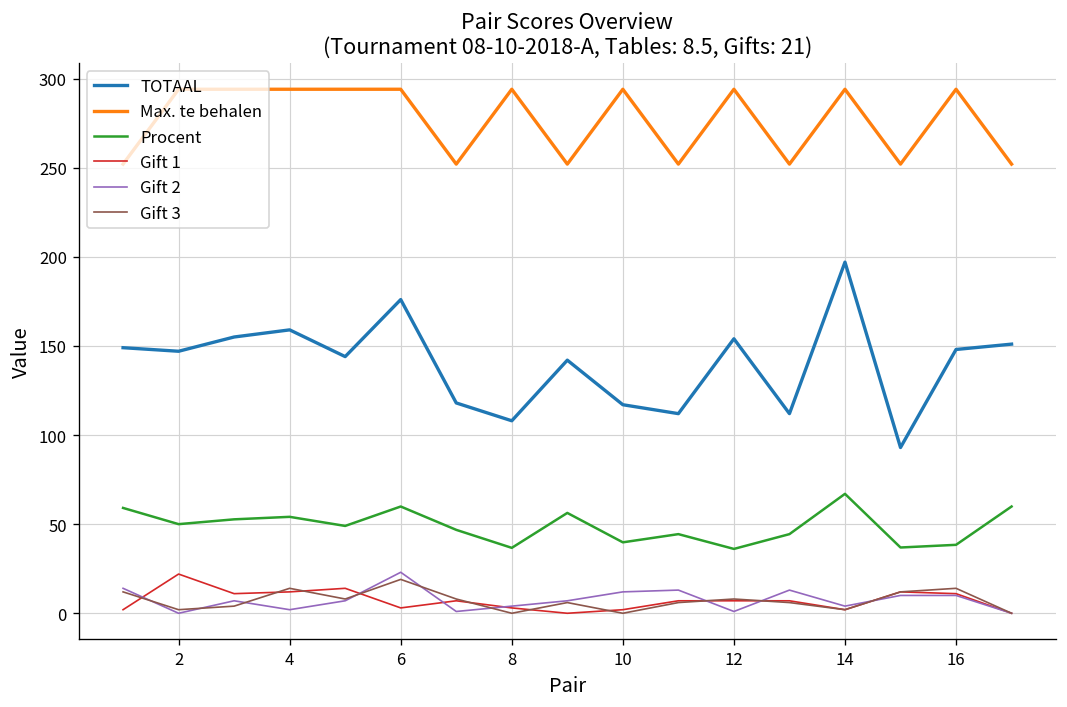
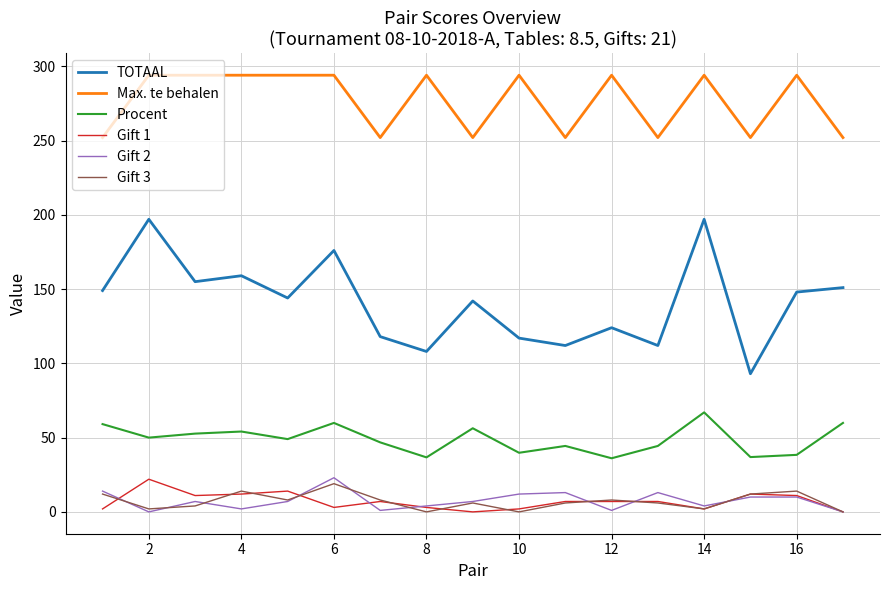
  {
    "TOTAAL": {
-     "2": 147,
+     "2": 197,
      "4": 159,
      "6": 176,
      "8": 108,
      "10": 117,
-     "12": 154,
+     "12": 124,
      "14": 197,
      "16": 148
    },
    "Max. te behalen": {
      "4": 294,
      "6": 294,
      "8": 294,
      "10": 294,
      "12": 294,
      "14": 294,
      "16": 294
    },
    "Procent": {
      "2": 50,
      "4": 54,
      "6": 60,
      "8": 37,
      "10": 40,
      "12": 36,
      "14": 67,
      "16": 38
    },
    "Gift 1": {
      "2": 22,
      "4": 12,
      "6": 3,
      "10": 2
    },
    "Gift 2": {
      "2": 0,
      "4": 2,
      "6": 23,
      "10": 12,
      "12": 1,
      "14": 4
    },
    "Gift 3": {
      "2": 2,
      "4": 14,
      "6": 19,
      "8": 0,
      "10": 0,
      "16": 14
    }
  }
